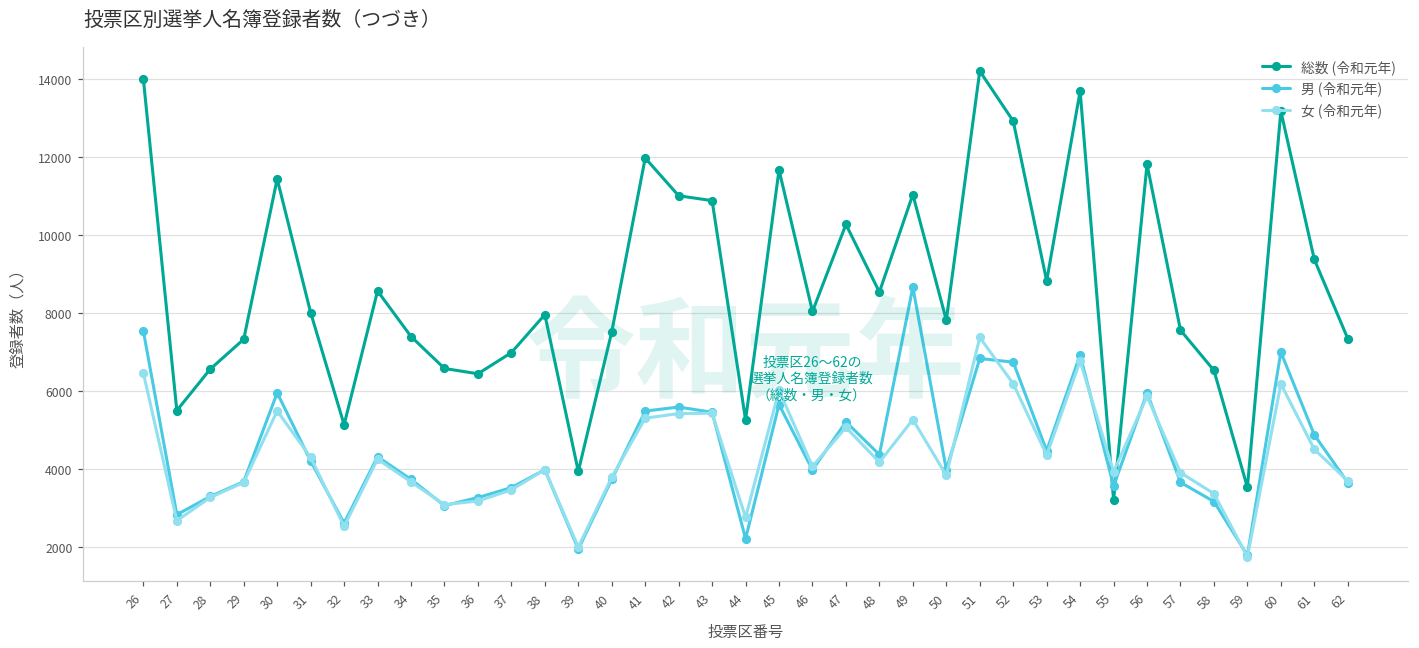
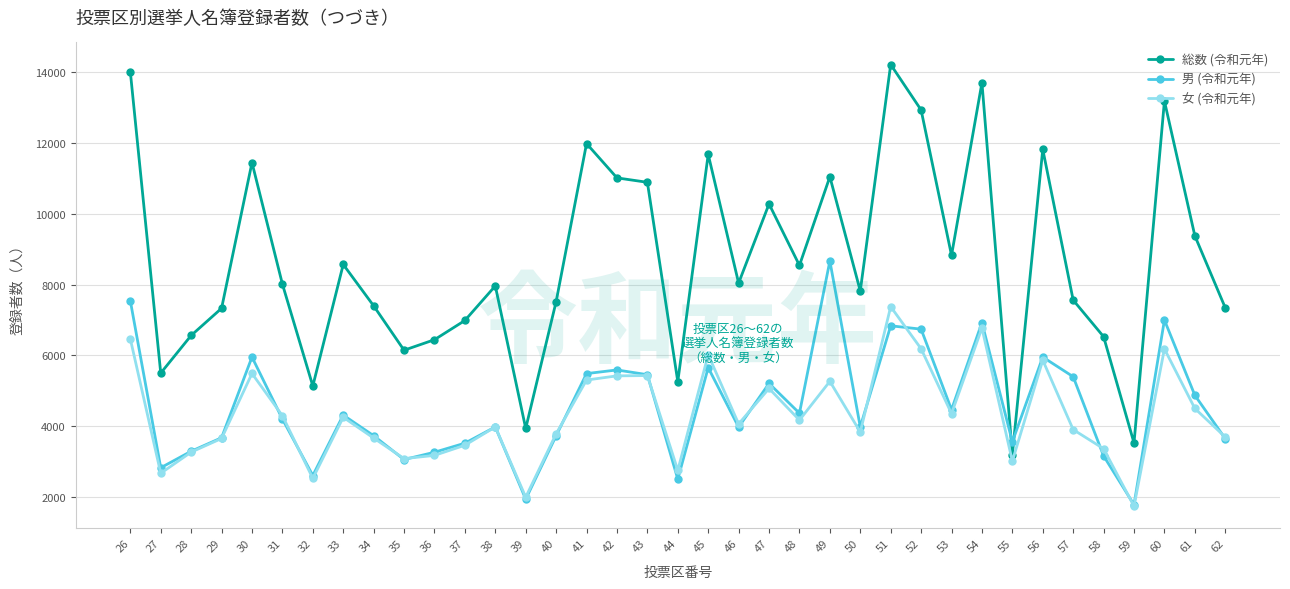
  {
    "総数 (令和元年)": {
      "26": 14000,
      "27": 5500,
      "28": 6600,
      "29": 7300,
      "30": 11400,
      "31": 8000,
      "32": 5100,
      "33": 8600,
      "34": 7400,
-     "35": 6600,
+     "35": 6100,
      "36": 6400,
      "37": 7000,
      "38": 8000,
      "39": 3900,
      "40": 7500,
      "41": 12000,
      "42": 11000,
      "43": 10900,
      "44": 5300,
      "45": 11700,
      "46": 8000,
      "47": 10300,
      "48": 8500,
      "49": 11000,
      "50": 7800,
      "51": 14200,
      "52": 12900,
      "53": 8800,
      "54": 13700,
      "55": 3200,
      "56": 11800,
      "57": 7600,
      "58": 6500,
      "59": 3500,
      "60": 13200,
      "61": 9400,
      "62": 7300
    },
    "男 (令和元年)": {
      "26": 7500,
      "27": 2800,
      "30": 6000,
      "31": 4200,
      "32": 2600,
      "36": 3300,
      "41": 5500,
      "42": 5600,
-     "44": 2200,
+     "44": 2500,
      "45": 5700,
      "46": 4000,
      "47": 5200,
      "48": 4400,
      "49": 8700,
      "50": 4000,
      "51": 6800,
      "52": 6700,
      "53": 4500,
      "54": 6900,
      "55": 3600,
      "56": 6000,
-     "57": 3700,
+     "57": 5400,
      "58": 3200,
      "60": 7000,
      "61": 4900
    },
    "女 (令和元年)": {
      "26": 6500,
      "27": 2700,
      "30": 5500,
      "31": 4300,
      "32": 2500,
      "36": 3200,
      "41": 5300,
      "42": 5400,
      "44": 2800,
      "46": 4100,
      "47": 5100,
      "48": 4200,
      "49": 5300,
      "50": 3800,
      "51": 7400,
      "52": 6200,
      "53": 4400,
      "54": 6800,
-     "55": 3900,
+     "55": 3000,
      "56": 5900,
      "57": 3900,
      "58": 3400,
      "60": 6200,
      "61": 4500
    }
  }
